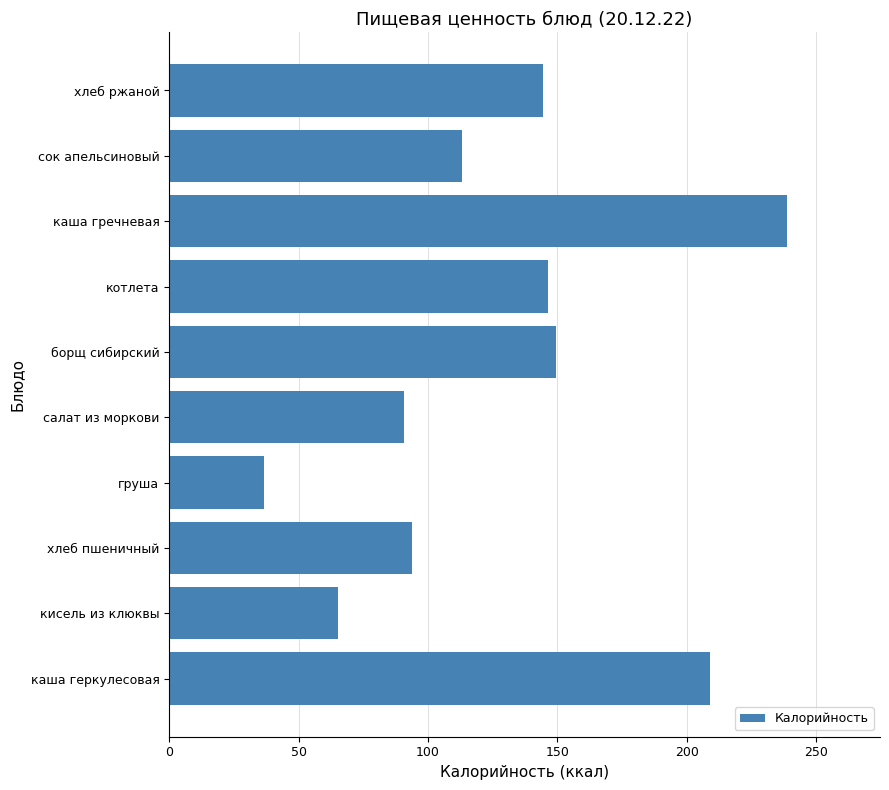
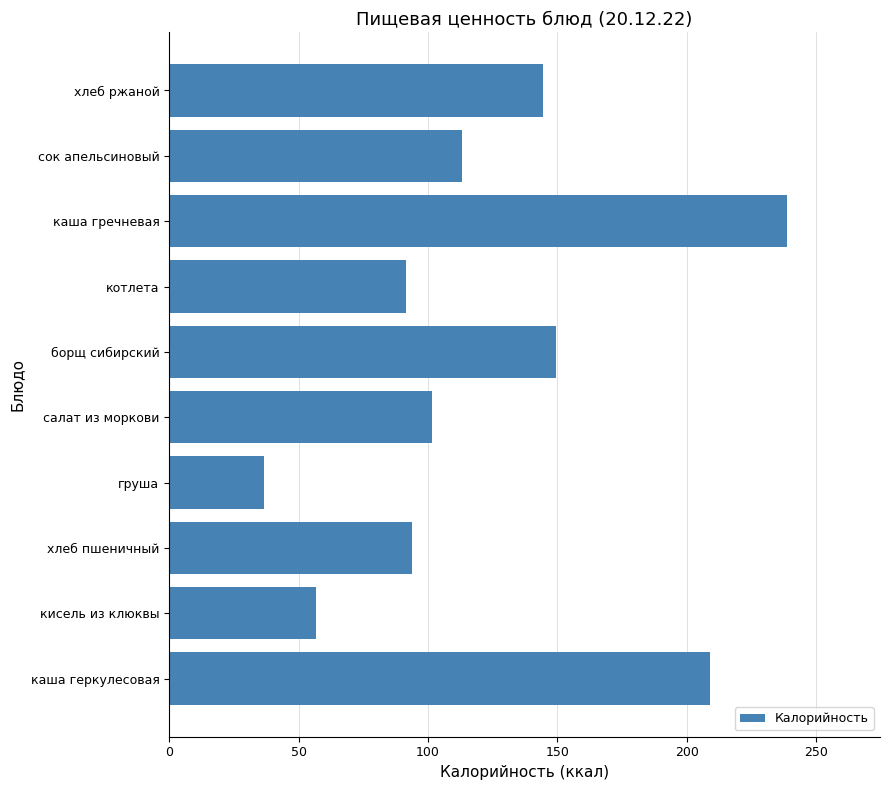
  {
    "хлеб ржаной": 145,
    "сок апельсиновый": 113,
    "каша гречневая": 239,
-   "котлета": 146,
+   "котлета": 91,
    "борщ сибирский": 150,
-   "салат из моркови": 91,
+   "салат из моркови": 102,
    "груша": 37,
    "хлеб пшеничный": 94,
-   "кисель из клюквы": 65,
+   "кисель из клюквы": 57,
    "каша геркулесовая": 209
  }
